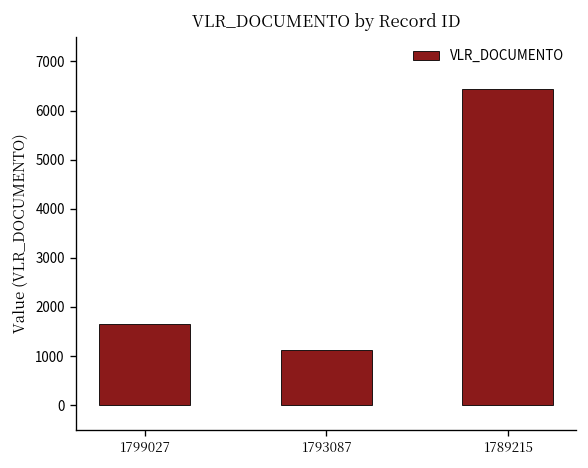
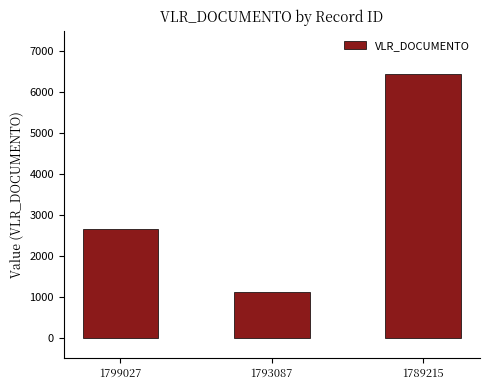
  {
-   "1799027": 1700,
+   "1799027": 2600,
    "1793087": 1100,
    "1789215": 6400
  }
